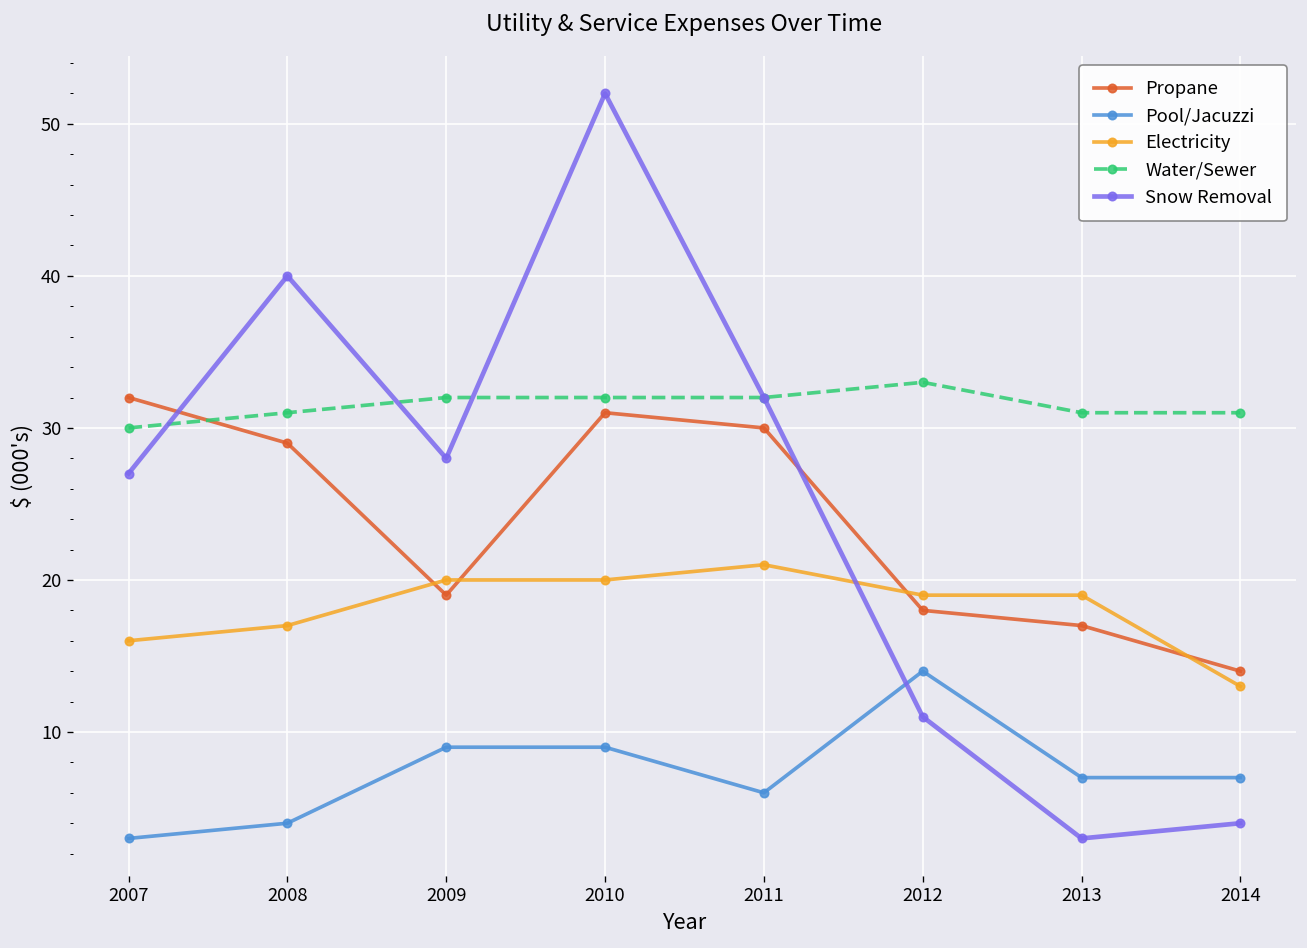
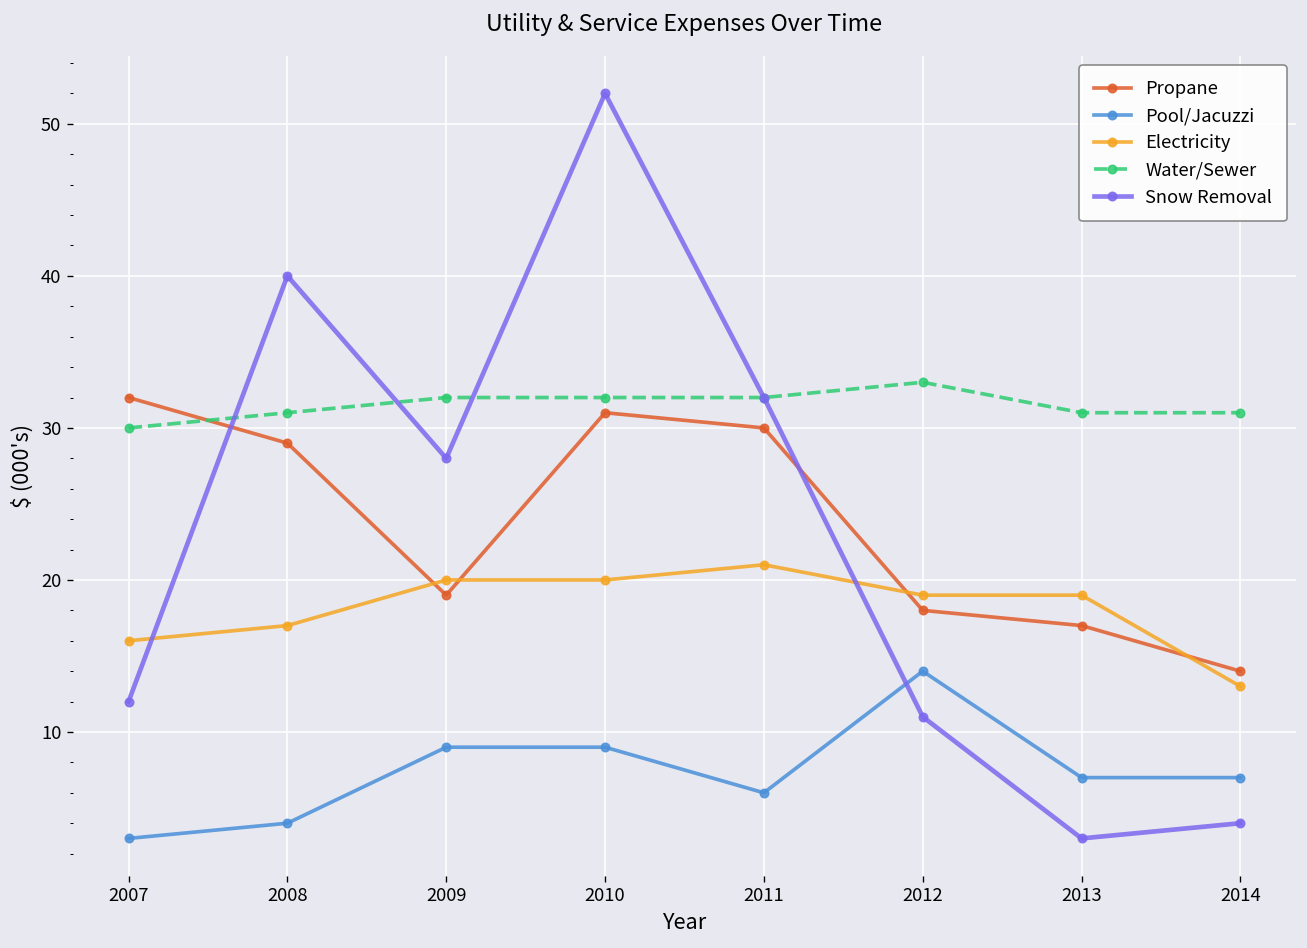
  {
    "Propane": {
      "2007": 32,
      "2008": 29,
      "2009": 19,
      "2010": 31,
      "2011": 30,
      "2012": 18,
      "2013": 17,
      "2014": 14
    },
    "Pool/Jacuzzi": {
      "2007": 3,
      "2008": 4,
      "2009": 9,
      "2010": 9,
      "2011": 6,
      "2012": 14,
      "2013": 7,
      "2014": 7
    },
    "Electricity": {
      "2007": 16,
      "2008": 17,
      "2009": 20,
      "2010": 20,
      "2011": 21,
      "2012": 19,
      "2013": 19,
      "2014": 13
    },
    "Water/Sewer": {
      "2007": 30,
      "2008": 31,
      "2009": 32,
      "2010": 32,
      "2012": 33,
      "2013": 31,
      "2014": 31
    },
    "Snow Removal": {
-     "2007": 27,
+     "2007": 12,
      "2008": 40,
      "2009": 28,
      "2010": 52,
      "2012": 11,
      "2013": 3,
      "2014": 4
    }
  }
